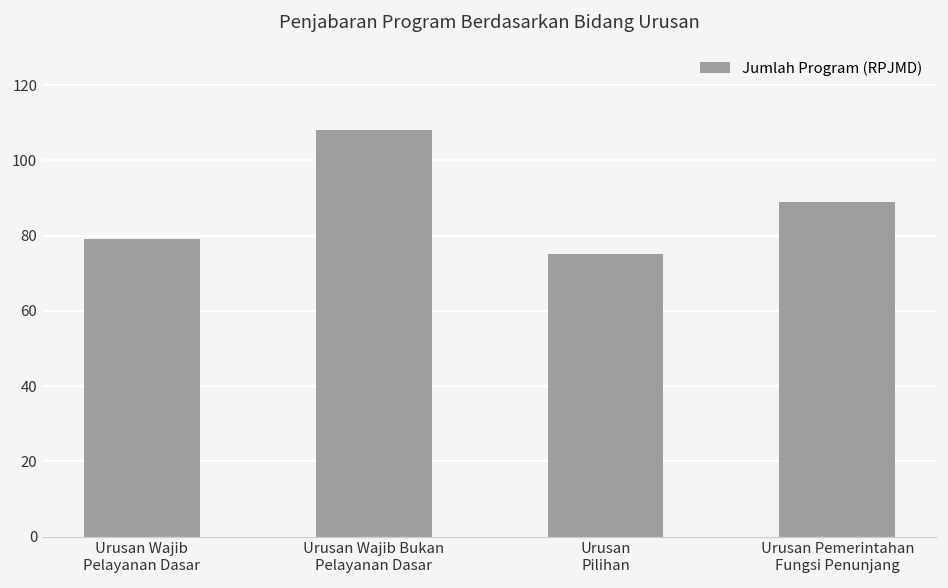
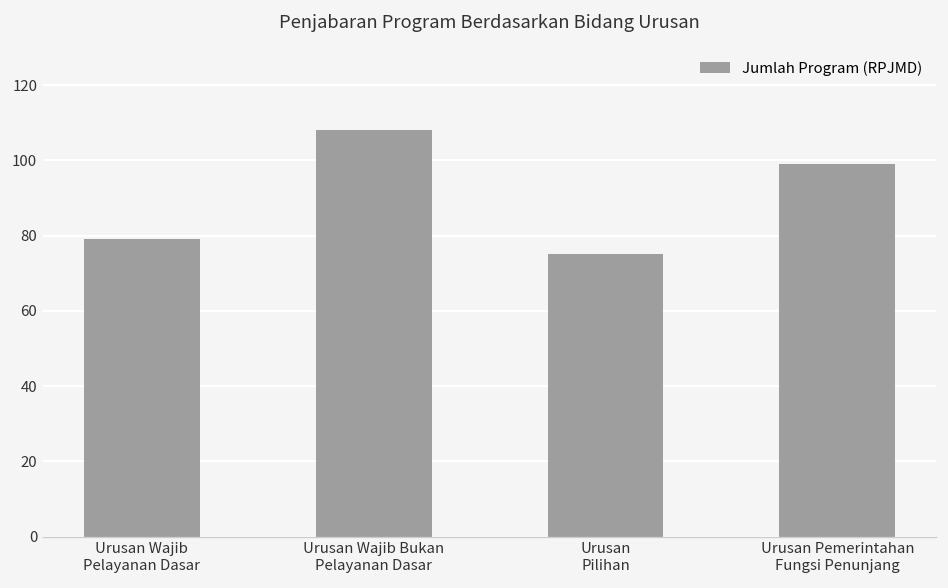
  {
    "Urusan Wajib Pelayanan Dasar": 79,
    "Urusan Wajib Bukan Pelayanan Dasar": 108,
    "Urusan Pilihan": 75,
-   "Urusan Pemerintahan Fungsi Penunjang": 89
+   "Urusan Pemerintahan Fungsi Penunjang": 99
  }
